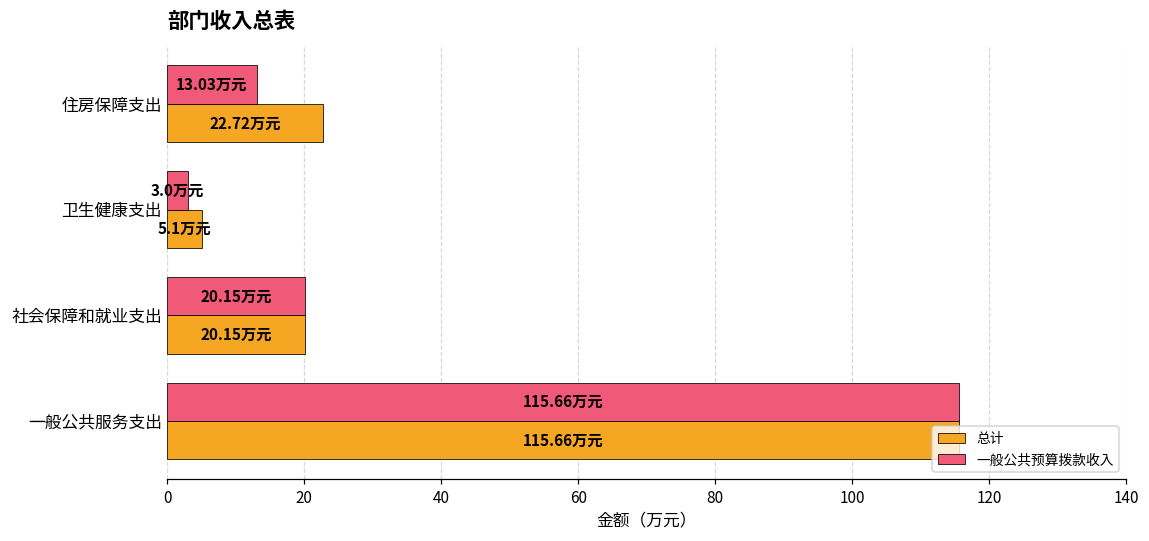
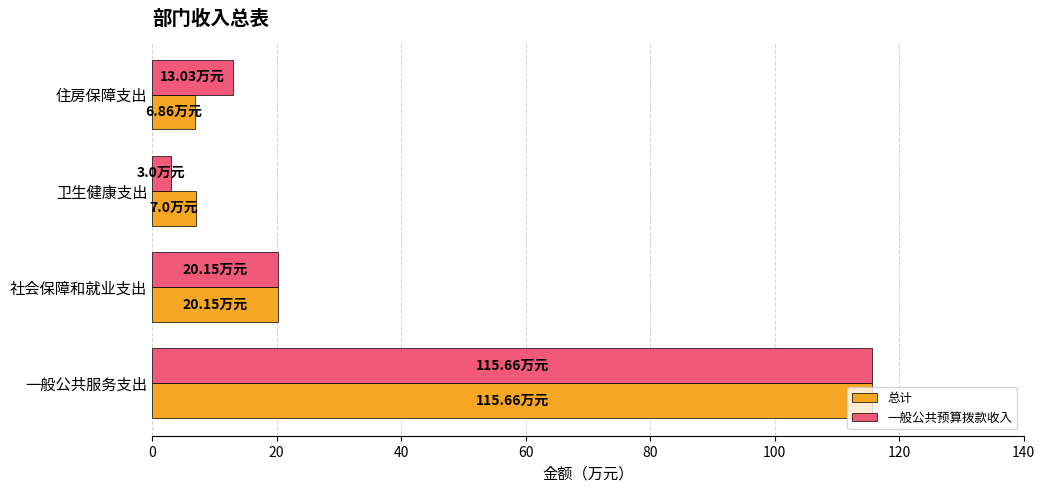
  {
    "总计": {
-     "住房保障支出": 22.72,
-     "卫生健康支出": 5.1,
+     "住房保障支出": 6.86,
+     "卫生健康支出": 7.0,
      "社会保障和就业支出": 20.15
    },
    "一般公共预算拨款收入": {
      "住房保障支出": 13.03,
      "卫生健康支出": 3.0,
      "社会保障和就业支出": 20.15,
      "一般公共服务支出": 115.66
    }
  }
